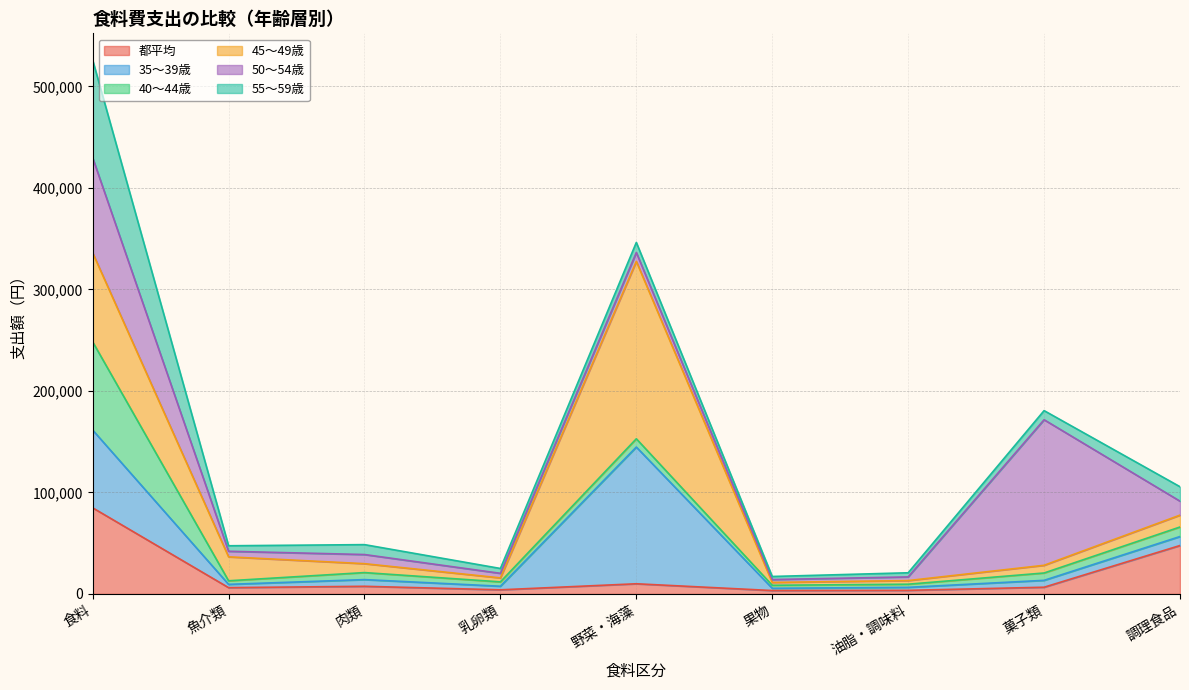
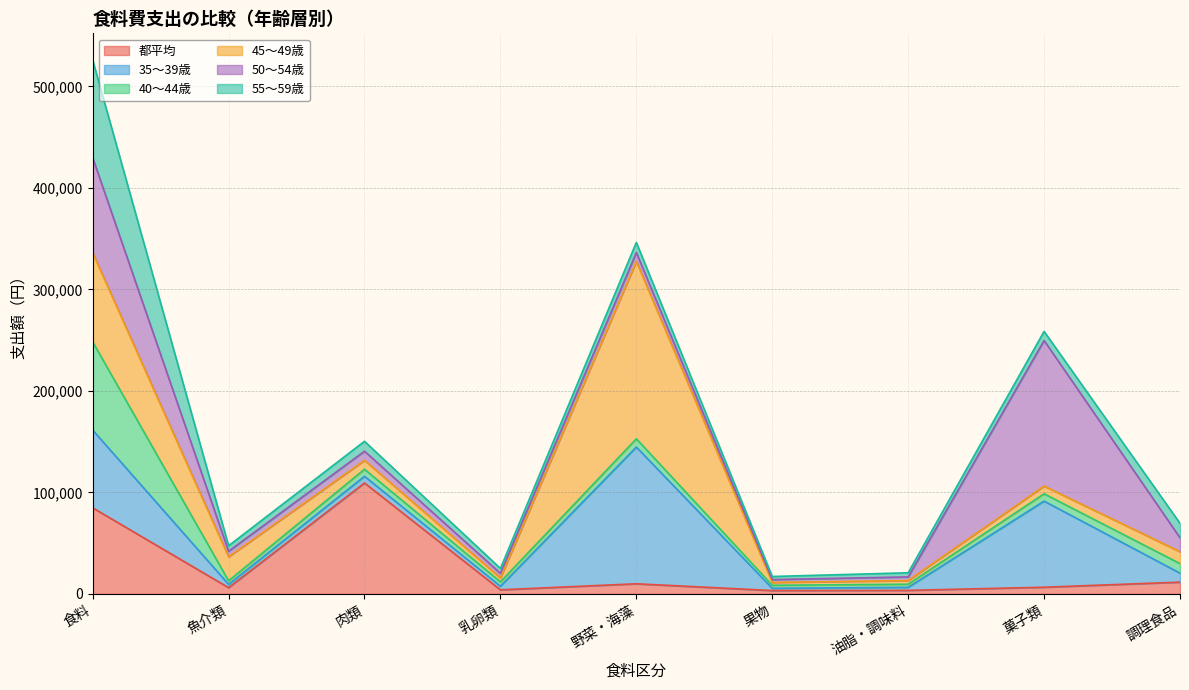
  {
    "都平均": {
      "食料": "85,000",
      "魚介類": "6,000",
-     "肉類": "8,000",
+     "肉類": "109,000",
      "乳卵類": "4,000",
      "野菜・海藻": "10,000",
      "油脂・調味料": "4,000",
      "菓子類": "7,000",
-     "調理食品": "48,000"
+     "調理食品": "12,000"
    },
    "35～39歳": {
      "食料": "77,000",
      "魚介類": "3,000",
      "肉類": "7,000",
      "乳卵類": "4,000",
      "野菜・海藻": "135,000",
      "油脂・調味料": "3,000",
-     "菓子類": "7,000",
+     "菓子類": "85,000",
      "調理食品": "9,000"
    },
    "45～49歳": {
      "食料": "88,000",
      "魚介類": "24,000",
      "肉類": "9,000",
      "乳卵類": "4,000",
      "野菜・海藻": "175,000",
      "果物": "3,000",
      "油脂・調味料": "4,000",
      "菓子類": "8,000",
      "調理食品": "12,000"
    },
    "50～54歳": {
      "食料": "94,000",
      "魚介類": "5,000",
      "肉類": "9,000",
      "乳卵類": "5,000",
      "野菜・海藻": "9,000",
      "果物": "3,000",
      "油脂・調味料": "4,000",
      "菓子類": "143,000",
      "調理食品": "14,000"
    }
  }
